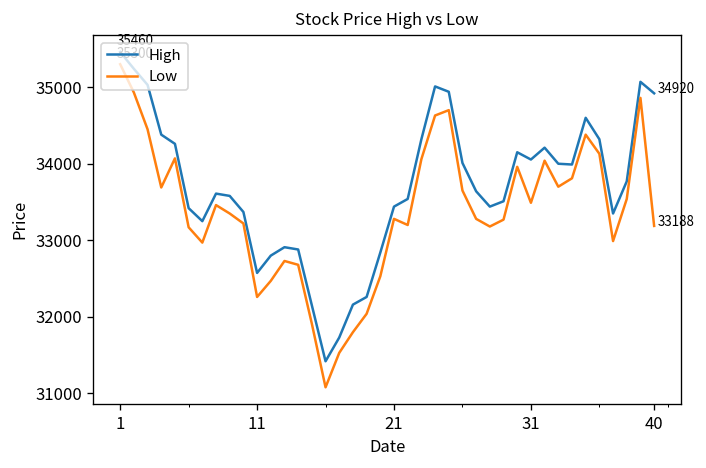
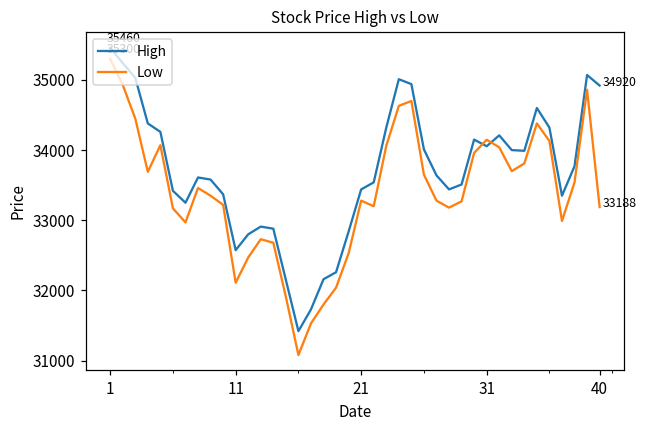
  {
    "High": {
      "40": 34920
    },
    "Low": {
-     "11": 32300,
+     "11": 32100,
      "21": 33300,
-     "31": 33500
+     "31": 34100
    }
  }
